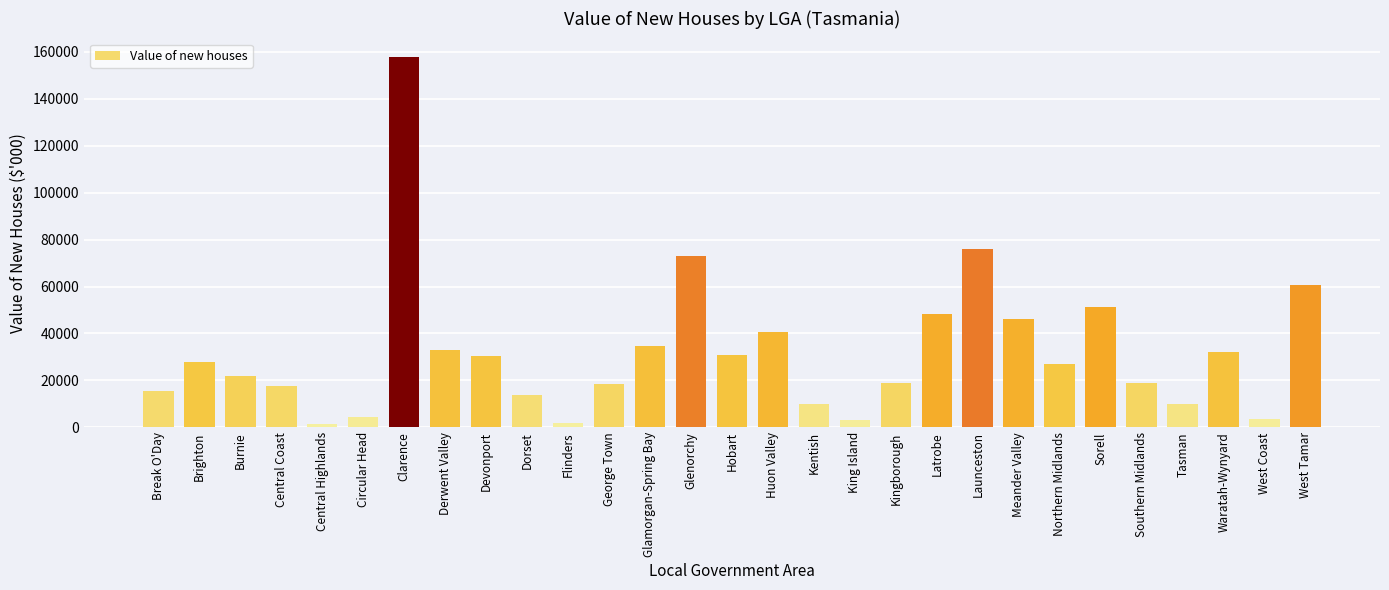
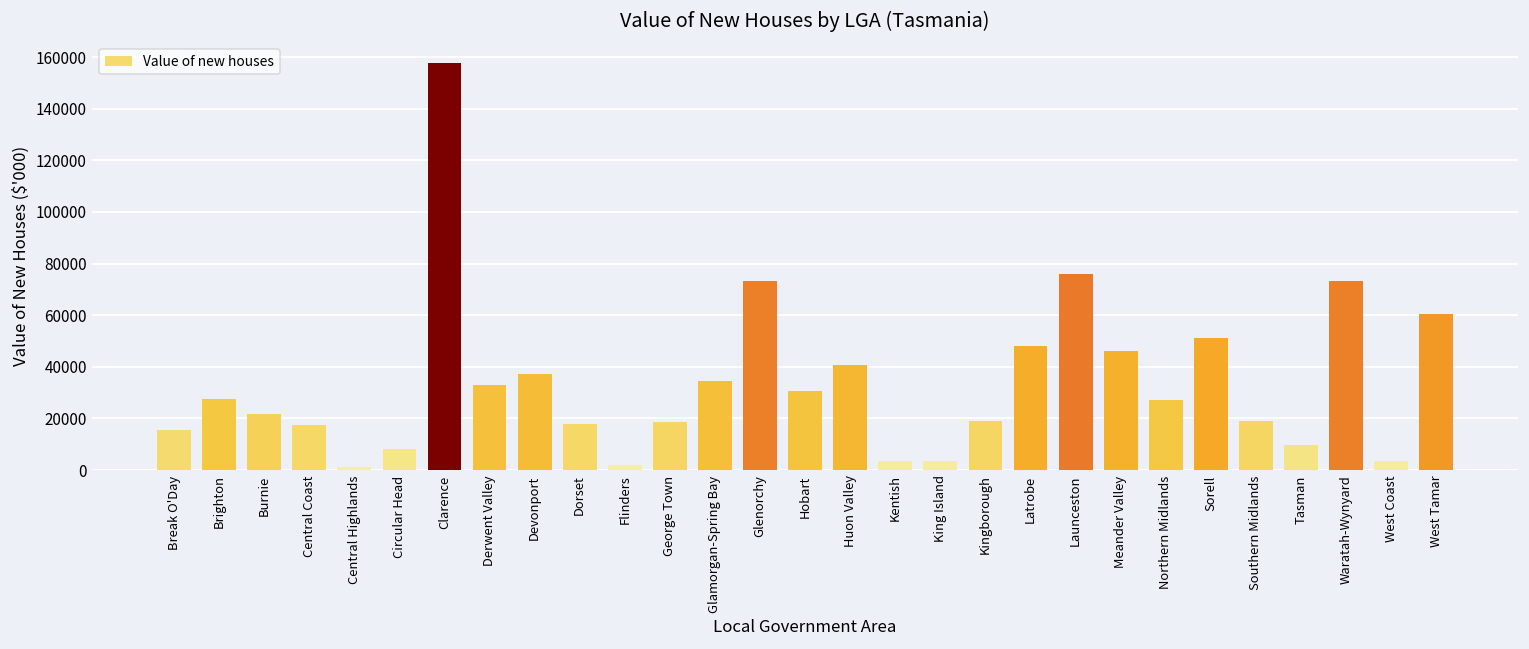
  {
    "Break O'Day": 15000,
    "Brighton": 28000,
    "Burnie": 22000,
    "Central Coast": 18000,
    "Central Highlands": 1000,
-   "Circular Head": 4000,
+   "Circular Head": 8000,
    "Clarence": 158000,
    "Derwent Valley": 33000,
-   "Devonport": 31000,
-   "Dorset": 14000,
+   "Devonport": 37000,
+   "Dorset": 18000,
    "Flinders": 2000,
    "George Town": 19000,
    "Glamorgan-Spring Bay": 35000,
    "Glenorchy": 73000,
    "Hobart": 31000,
    "Huon Valley": 41000,
-   "Kentish": 10000,
+   "Kentish": 3000,
    "King Island": 3000,
    "Kingborough": 19000,
    "Latrobe": 48000,
    "Launceston": 76000,
    "Meander Valley": 46000,
    "Northern Midlands": 27000,
    "Sorell": 51000,
    "Southern Midlands": 19000,
    "Tasman": 10000,
-   "Waratah-Wynyard": 32000,
+   "Waratah-Wynyard": 73000,
    "West Coast": 4000,
    "West Tamar": 61000
  }
